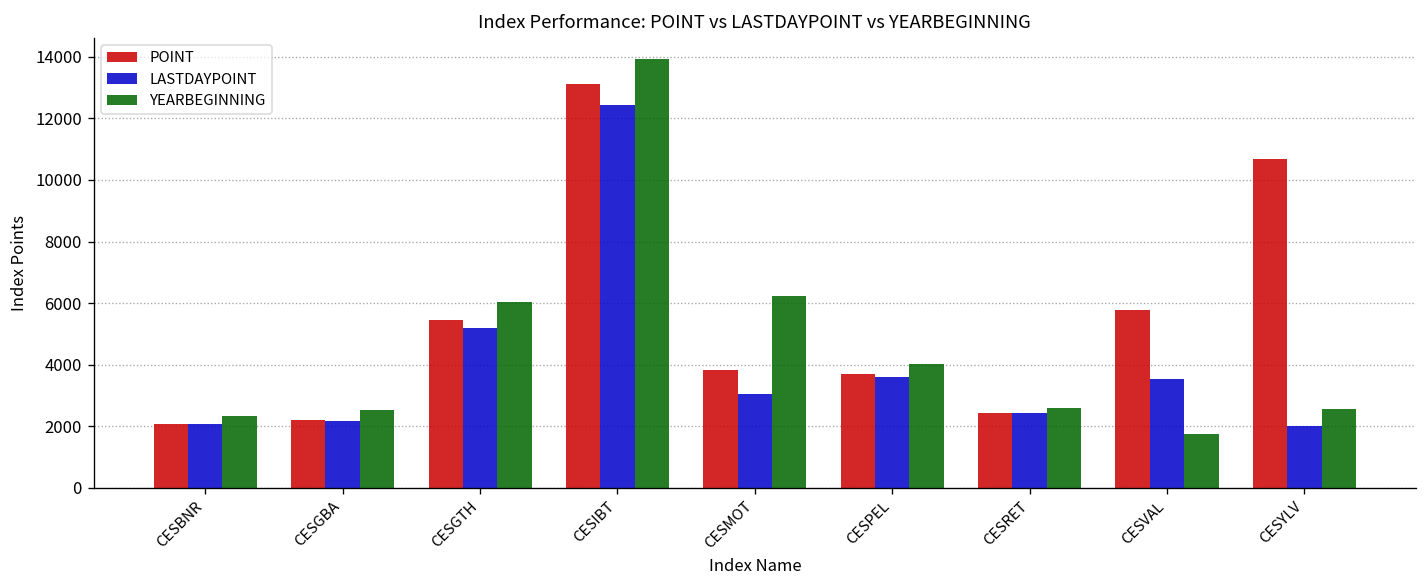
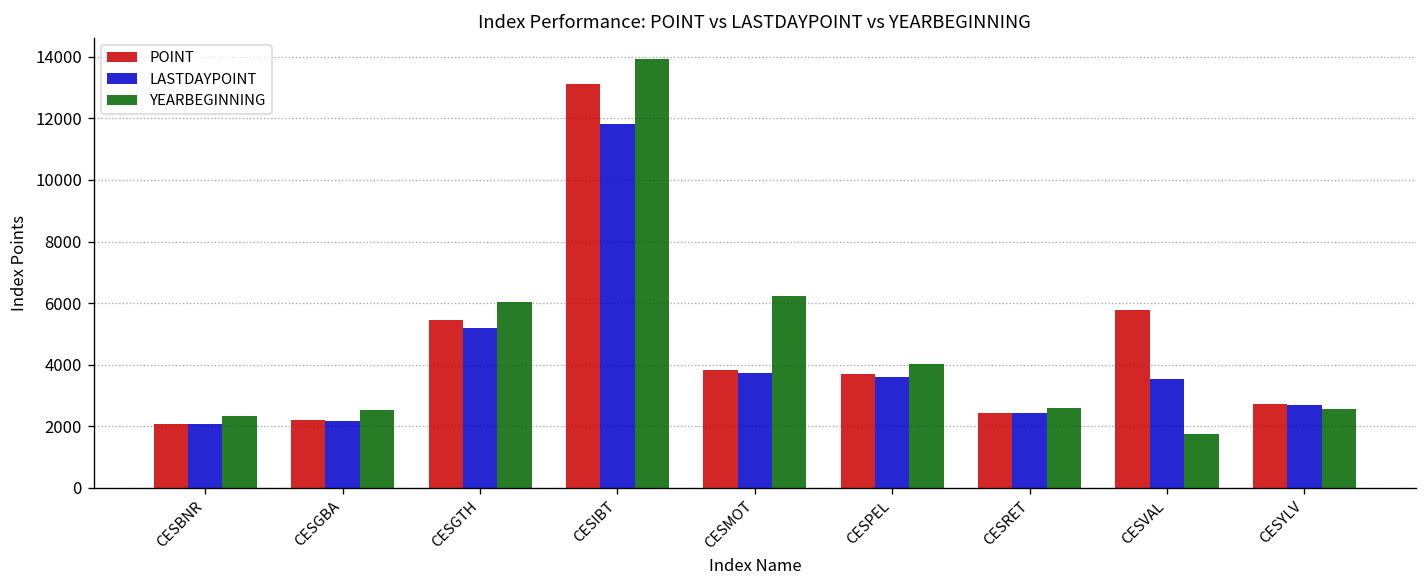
  {
    "POINT": {
      "CESBNR": 2100,
      "CESGBA": 2200,
      "CESGTH": 5500,
      "CESIBT": 13100,
      "CESMOT": 3800,
      "CESPEL": 3700,
      "CESRET": 2400,
      "CESVAL": 5800,
-     "CESYLV": 10700
+     "CESYLV": 2700
    },
    "LASTDAYPOINT": {
      "CESBNR": 2100,
      "CESGBA": 2200,
      "CESGTH": 5200,
-     "CESIBT": 12400,
-     "CESMOT": 3000,
+     "CESIBT": 11800,
+     "CESMOT": 3700,
      "CESPEL": 3600,
      "CESRET": 2400,
      "CESVAL": 3500,
-     "CESYLV": 2000
+     "CESYLV": 2700
    },
    "YEARBEGINNING": {
      "CESBNR": 2300,
      "CESGBA": 2500,
      "CESGTH": 6000,
      "CESIBT": 13900,
      "CESMOT": 6200,
      "CESPEL": 4000,
      "CESRET": 2600,
      "CESVAL": 1700,
      "CESYLV": 2600
    }
  }
